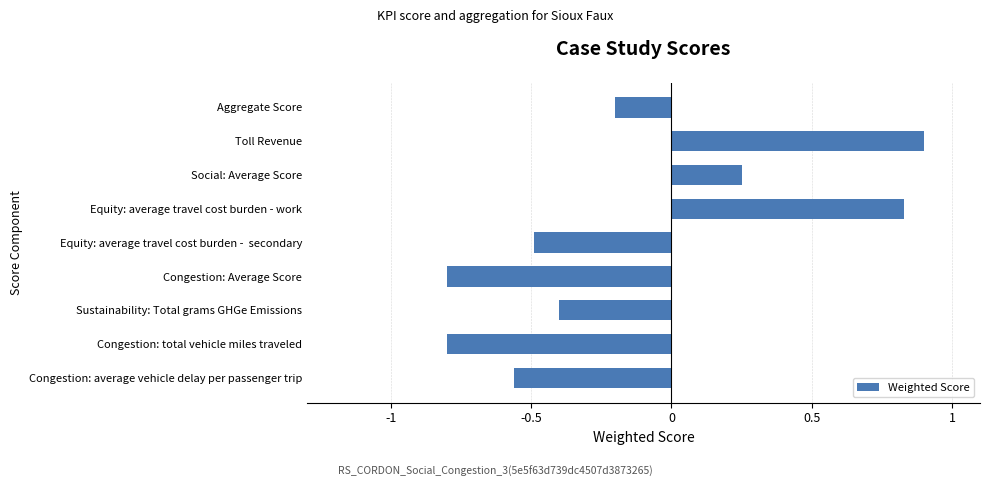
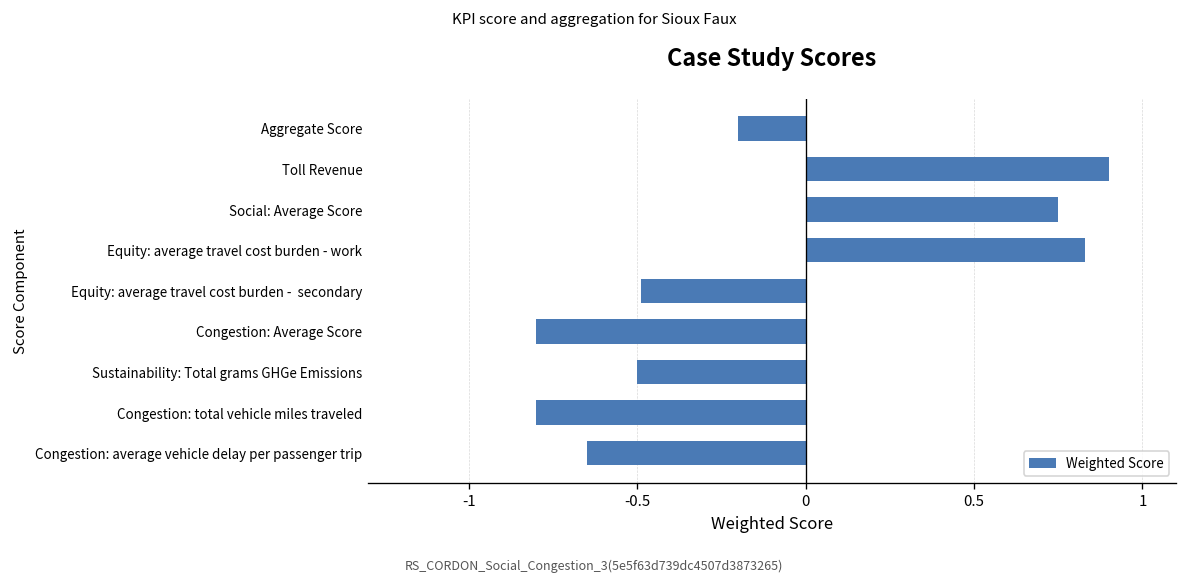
  {
    "Aggregate Score": -0.20,
    "Toll Revenue": 0.90,
-   "Social: Average Score": 0.25,
+   "Social: Average Score": 0.75,
    "Equity: average travel cost burden - work": 0.83,
    "Equity: average travel cost burden - secondary": -0.49,
    "Congestion: Average Score": -0.80,
-   "Sustainability: Total grams GHGe Emissions": -0.4,
+   "Sustainability: Total grams GHGe Emissions": -0.5,
    "Congestion: total vehicle miles traveled": -0.80,
-   "Congestion: average vehicle delay per passenger trip": -0.56
+   "Congestion: average vehicle delay per passenger trip": -0.65
  }
